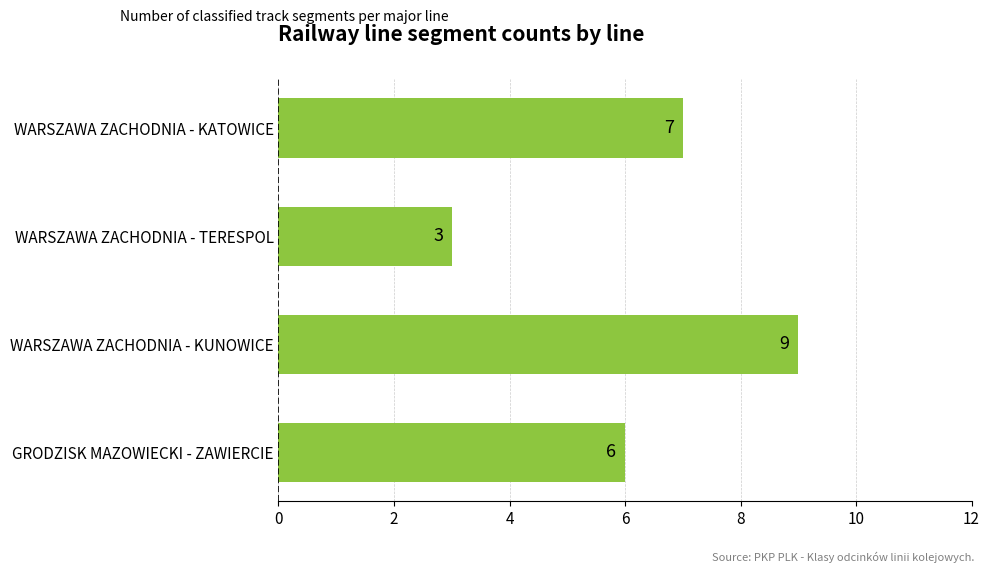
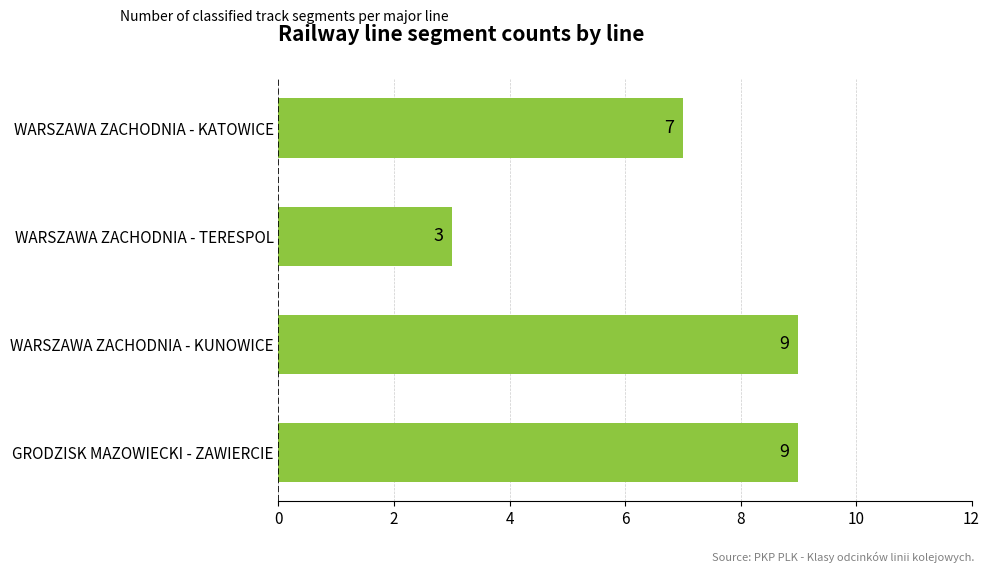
  {
    "WARSZAWA ZACHODNIA - KATOWICE": 7,
    "WARSZAWA ZACHODNIA - TERESPOL": 3,
    "WARSZAWA ZACHODNIA - KUNOWICE": 9,
-   "GRODZISK MAZOWIECKI - ZAWIERCIE": 6
+   "GRODZISK MAZOWIECKI - ZAWIERCIE": 9
  }
